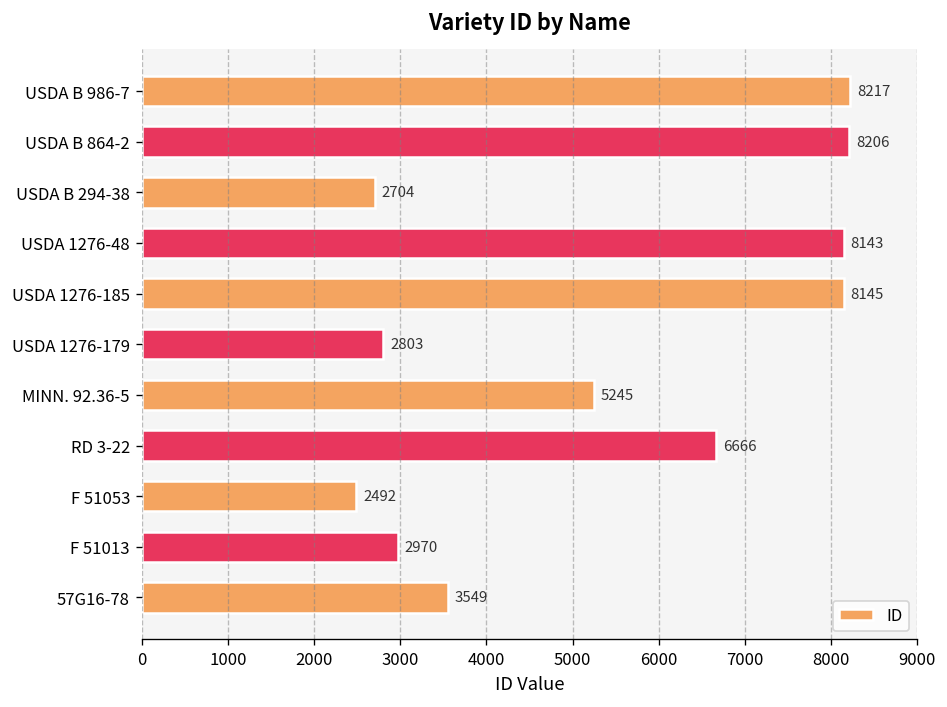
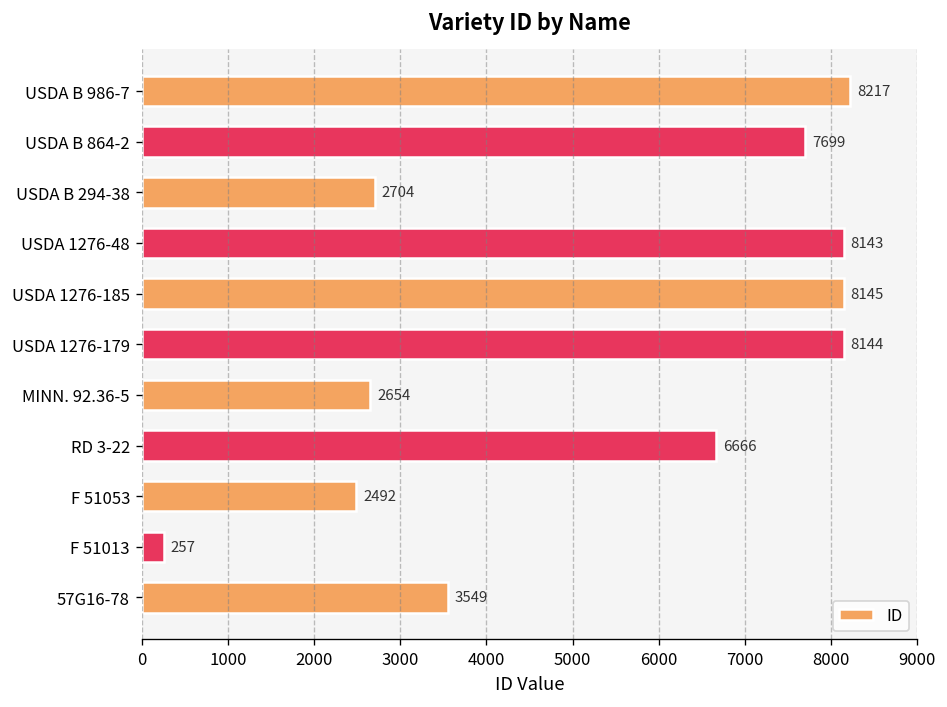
  {
    "USDA B 986-7": 8217,
-   "USDA B 864-2": 8206,
+   "USDA B 864-2": 7699,
    "USDA B 294-38": 2704,
    "USDA 1276-48": 8143,
    "USDA 1276-185": 8145,
-   "USDA 1276-179": 2803,
-   "MINN. 92.36-5": 5245,
+   "USDA 1276-179": 8144,
+   "MINN. 92.36-5": 2654,
    "RD 3-22": 6666,
    "F 51053": 2492,
-   "F 51013": 2970,
+   "F 51013": 257,
    "57G16-78": 3549
  }
